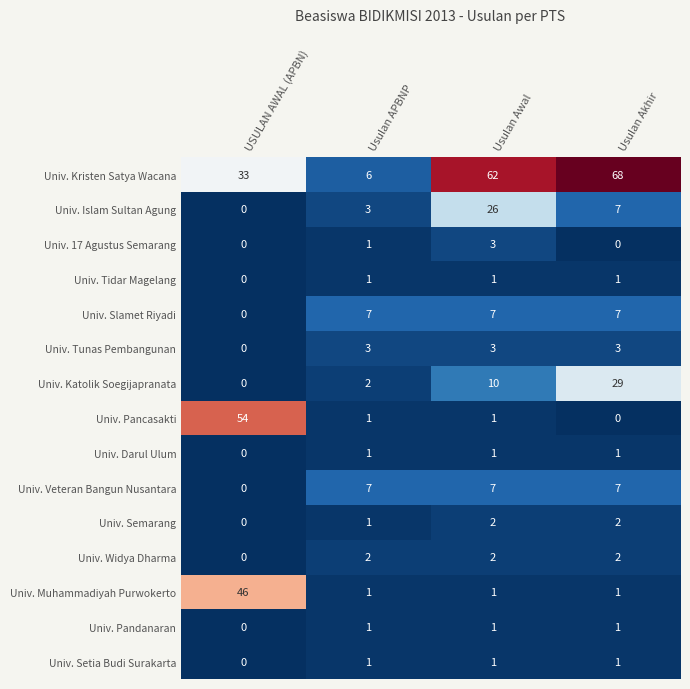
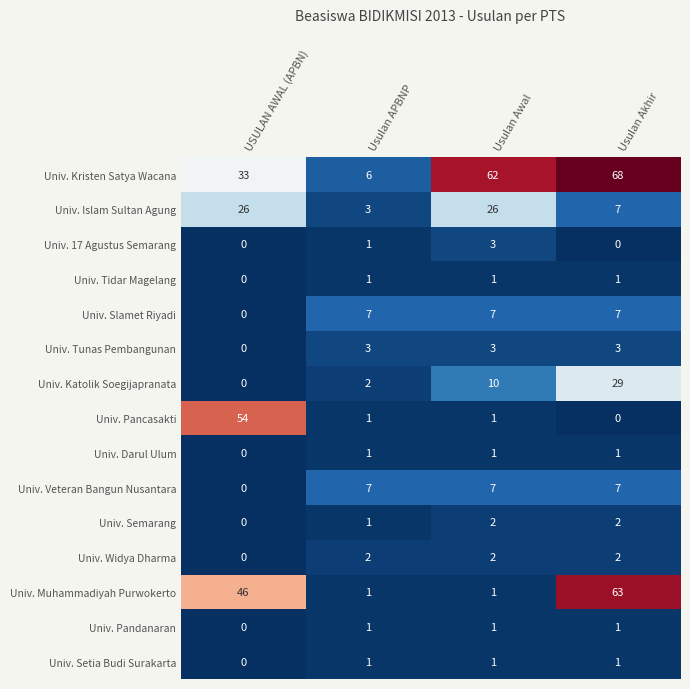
  {
    "Univ. Kristen Satya Wacana": {
      "USULAN AWAL (APBN)": 33,
      "Usulan APBNP": 6,
      "Usulan Awal": 62,
      "Usulan Akhir": 68
    },
    "Univ. Islam Sultan Agung": {
-     "USULAN AWAL (APBN)": 0,
+     "USULAN AWAL (APBN)": 26,
      "Usulan APBNP": 3,
      "Usulan Awal": 26,
      "Usulan Akhir": 7
    },
    "Univ. 17 Agustus Semarang": {
      "USULAN AWAL (APBN)": 0,
      "Usulan APBNP": 1,
      "Usulan Awal": 3,
      "Usulan Akhir": 0
    },
    "Univ. Tidar Magelang": {
      "USULAN AWAL (APBN)": 0,
      "Usulan APBNP": 1,
      "Usulan Awal": 1,
      "Usulan Akhir": 1
    },
    "Univ. Slamet Riyadi": {
      "USULAN AWAL (APBN)": 0,
      "Usulan APBNP": 7,
      "Usulan Awal": 7,
      "Usulan Akhir": 7
    },
    "Univ. Tunas Pembangunan": {
      "USULAN AWAL (APBN)": 0,
      "Usulan APBNP": 3,
      "Usulan Awal": 3,
      "Usulan Akhir": 3
    },
    "Univ. Katolik Soegijapranata": {
      "USULAN AWAL (APBN)": 0,
      "Usulan APBNP": 2,
      "Usulan Awal": 10,
      "Usulan Akhir": 29
    },
    "Univ. Pancasakti": {
      "USULAN AWAL (APBN)": 54,
      "Usulan APBNP": 1,
      "Usulan Awal": 1,
      "Usulan Akhir": 0
    },
    "Univ. Darul Ulum": {
      "USULAN AWAL (APBN)": 0,
      "Usulan APBNP": 1,
      "Usulan Awal": 1,
      "Usulan Akhir": 1
    },
    "Univ. Veteran Bangun Nusantara": {
      "USULAN AWAL (APBN)": 0,
      "Usulan APBNP": 7,
      "Usulan Awal": 7,
      "Usulan Akhir": 7
    },
    "Univ. Semarang": {
      "USULAN AWAL (APBN)": 0,
      "Usulan APBNP": 1,
      "Usulan Awal": 2,
      "Usulan Akhir": 2
    },
    "Univ. Widya Dharma": {
      "USULAN AWAL (APBN)": 0,
      "Usulan APBNP": 2,
      "Usulan Awal": 2,
      "Usulan Akhir": 2
    },
    "Univ. Muhammadiyah Purwokerto": {
      "USULAN AWAL (APBN)": 46,
      "Usulan APBNP": 1,
      "Usulan Awal": 1,
-     "Usulan Akhir": 1
+     "Usulan Akhir": 63
    },
    "Univ. Pandanaran": {
      "USULAN AWAL (APBN)": 0,
      "Usulan APBNP": 1,
      "Usulan Awal": 1,
      "Usulan Akhir": 1
    },
    "Univ. Setia Budi Surakarta": {
      "USULAN AWAL (APBN)": 0,
      "Usulan APBNP": 1,
      "Usulan Awal": 1,
      "Usulan Akhir": 1
    }
  }
